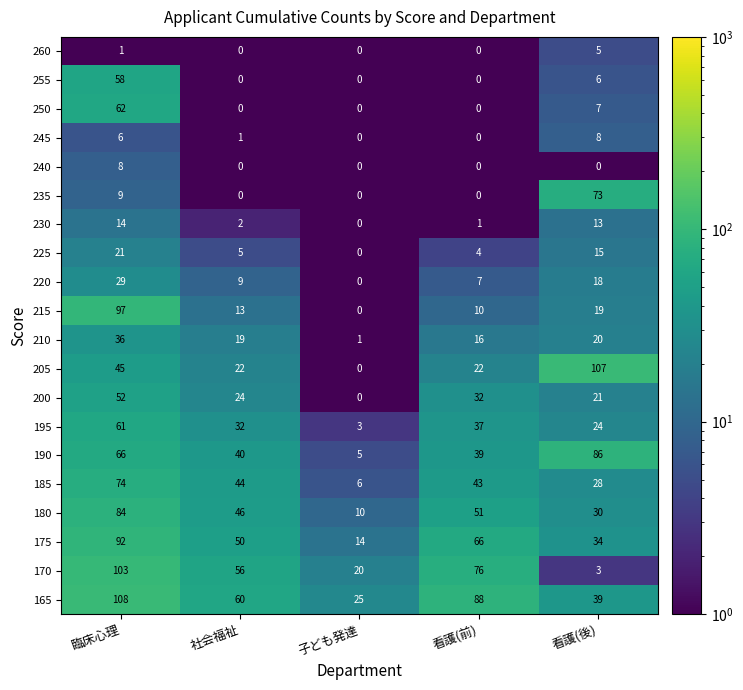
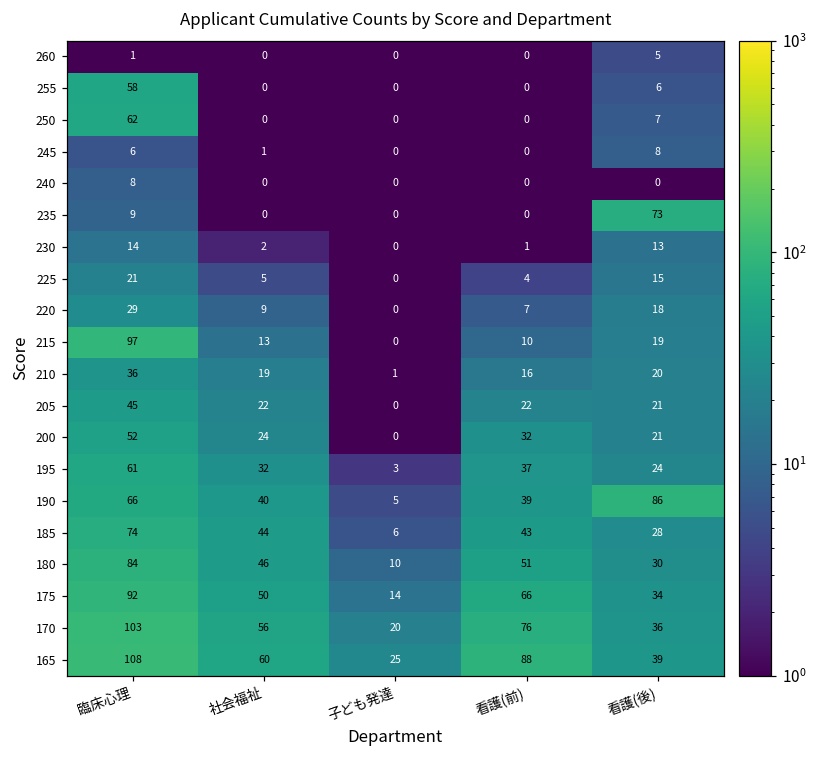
  {
    "260": {
      "臨床心理": 1,
      "社会福祉": 0,
      "子ども発達": 0,
      "看護(前)": 0,
      "看護(後)": 5
    },
    "255": {
      "臨床心理": 58,
      "社会福祉": 0,
      "子ども発達": 0,
      "看護(前)": 0,
      "看護(後)": 6
    },
    "250": {
      "臨床心理": 62,
      "社会福祉": 0,
      "子ども発達": 0,
      "看護(前)": 0,
      "看護(後)": 7
    },
    "245": {
      "臨床心理": 6,
      "社会福祉": 1,
      "子ども発達": 0,
      "看護(前)": 0,
      "看護(後)": 8
    },
    "240": {
      "臨床心理": 8,
      "社会福祉": 0,
      "子ども発達": 0,
      "看護(前)": 0,
      "看護(後)": 0
    },
    "235": {
      "臨床心理": 9,
      "社会福祉": 0,
      "子ども発達": 0,
      "看護(前)": 0,
      "看護(後)": 73
    },
    "230": {
      "臨床心理": 14,
      "社会福祉": 2,
      "子ども発達": 0,
      "看護(前)": 1,
      "看護(後)": 13
    },
    "225": {
      "臨床心理": 21,
      "社会福祉": 5,
      "子ども発達": 0,
      "看護(前)": 4,
      "看護(後)": 15
    },
    "220": {
      "臨床心理": 29,
      "社会福祉": 9,
      "子ども発達": 0,
      "看護(前)": 7,
      "看護(後)": 18
    },
    "215": {
      "臨床心理": 97,
      "社会福祉": 13,
      "子ども発達": 0,
      "看護(前)": 10,
      "看護(後)": 19
    },
    "210": {
      "臨床心理": 36,
      "社会福祉": 19,
      "子ども発達": 1,
      "看護(前)": 16,
      "看護(後)": 20
    },
    "205": {
      "臨床心理": 45,
      "社会福祉": 22,
      "子ども発達": 0,
      "看護(前)": 22,
-     "看護(後)": 107
+     "看護(後)": 21
    },
    "200": {
      "臨床心理": 52,
      "社会福祉": 24,
      "子ども発達": 0,
      "看護(前)": 32,
      "看護(後)": 21
    },
    "195": {
      "臨床心理": 61,
      "社会福祉": 32,
      "子ども発達": 3,
      "看護(前)": 37,
      "看護(後)": 24
    },
    "190": {
      "臨床心理": 66,
      "社会福祉": 40,
      "子ども発達": 5,
      "看護(前)": 39,
      "看護(後)": 86
    },
    "185": {
      "臨床心理": 74,
      "社会福祉": 44,
      "子ども発達": 6,
      "看護(前)": 43,
      "看護(後)": 28
    },
    "180": {
      "臨床心理": 84,
      "社会福祉": 46,
      "子ども発達": 10,
      "看護(前)": 51,
      "看護(後)": 30
    },
    "175": {
      "臨床心理": 92,
      "社会福祉": 50,
      "子ども発達": 14,
      "看護(前)": 66,
      "看護(後)": 34
    },
    "170": {
      "臨床心理": 103,
      "社会福祉": 56,
      "子ども発達": 20,
      "看護(前)": 76,
-     "看護(後)": 3
+     "看護(後)": 36
    },
    "165": {
      "臨床心理": 108,
      "社会福祉": 60,
      "子ども発達": 25,
      "看護(前)": 88,
      "看護(後)": 39
    }
  }
